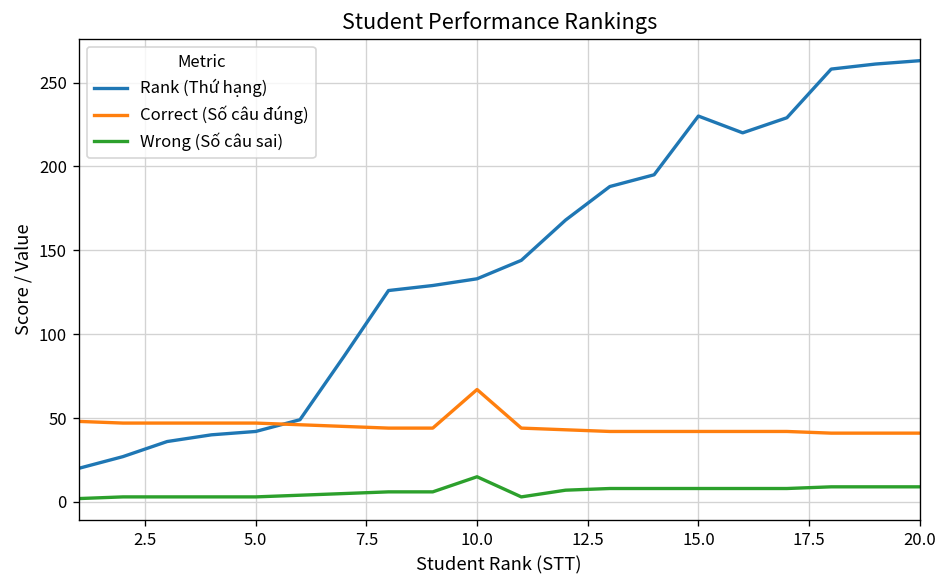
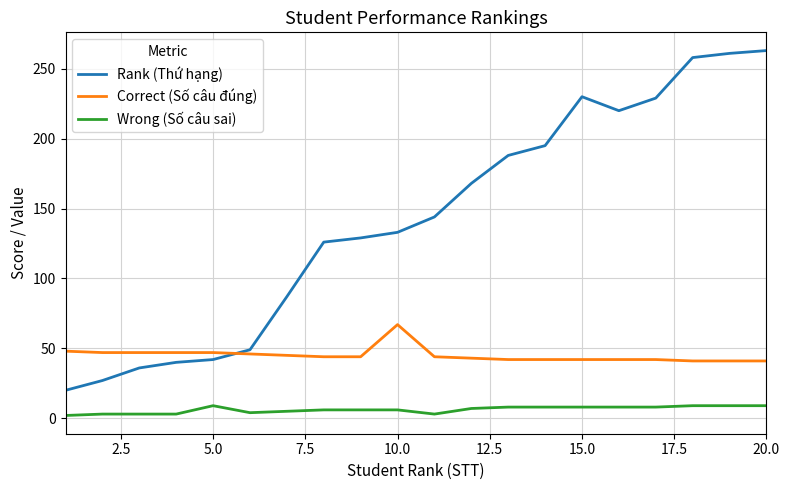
  {
    "Rank (Thứ hạng)": {
      "5.0": 42,
      "10.0": 133,
      "15.0": 230,
      "20.0": 263
    },
    "Correct (Số câu đúng)": {
      "5.0": 47,
      "10.0": 67,
      "15.0": 42,
      "20.0": 41
    },
    "Wrong (Số câu sai)": {
-     "5.0": 3,
-     "10.0": 15,
+     "5.0": 9,
+     "10.0": 6,
      "15.0": 8,
      "20.0": 9
    }
  }
